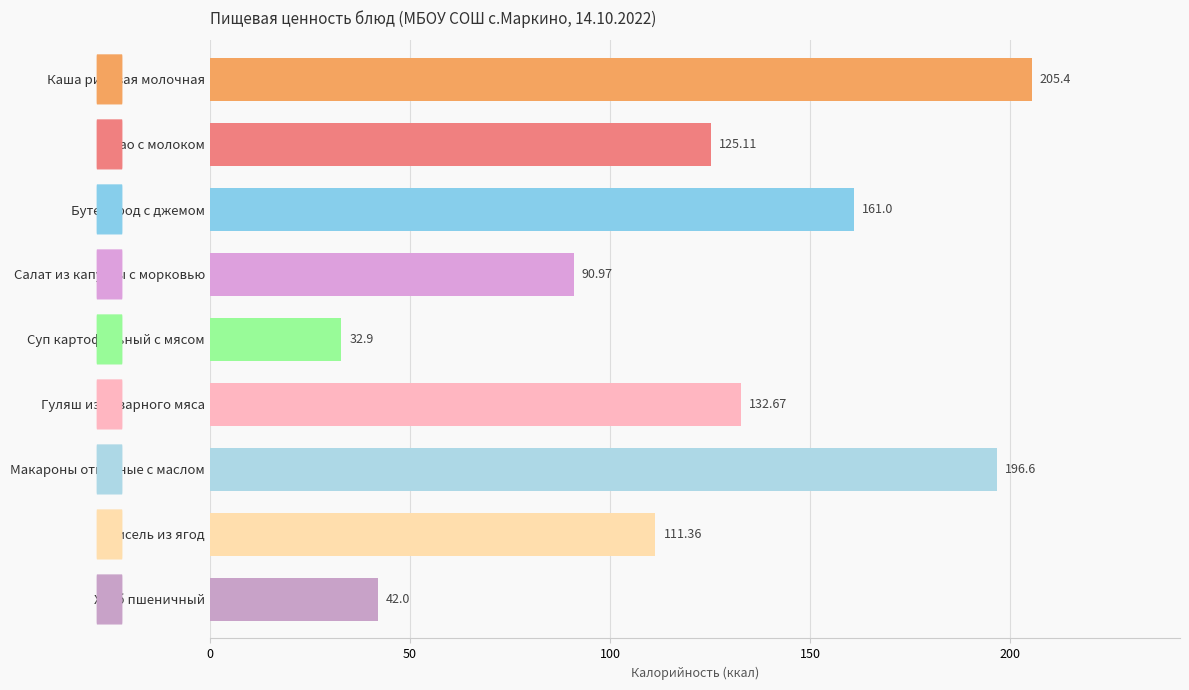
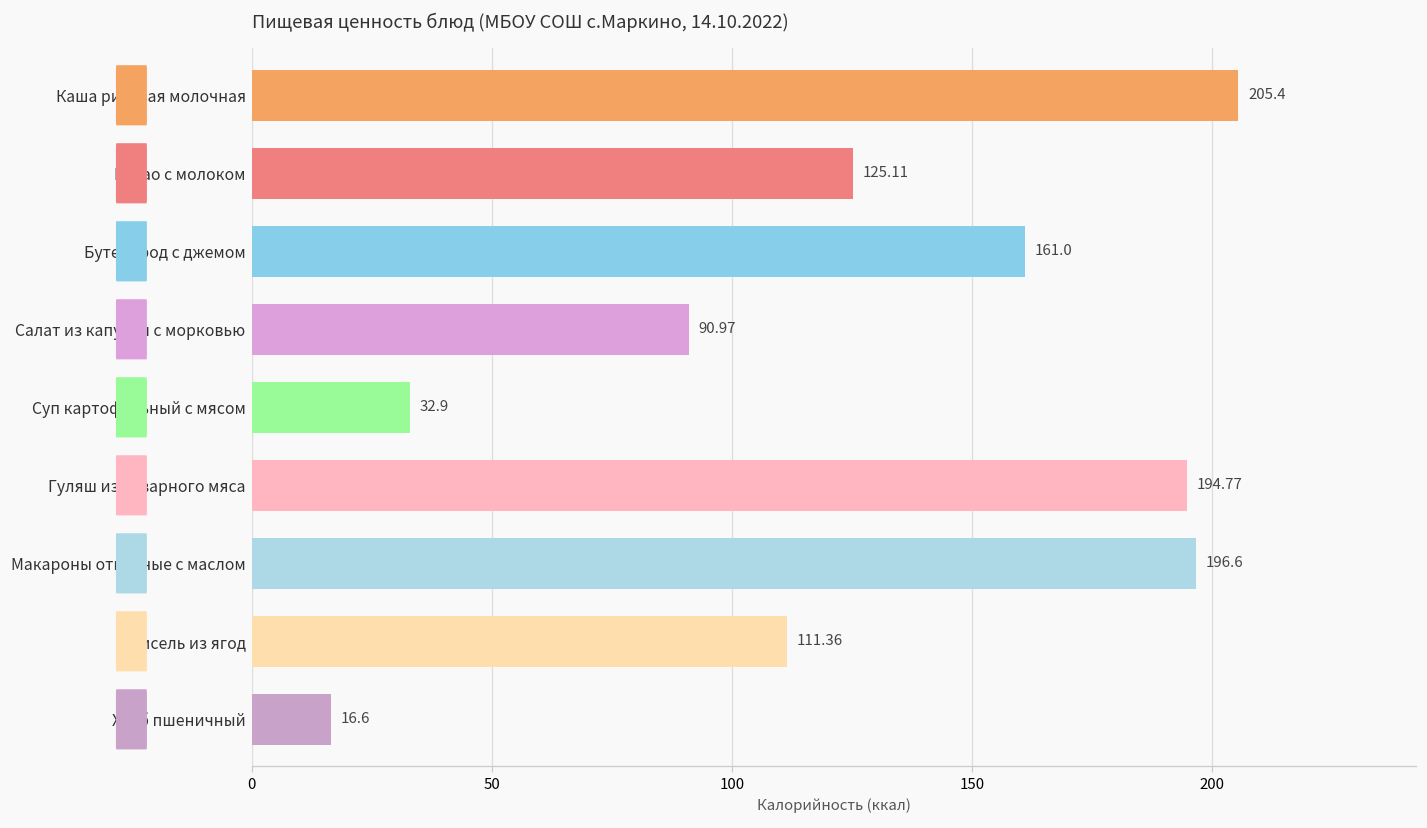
  {
    "Каша рисовая молочная": 205.4,
    "Какао с молоком": 125.11,
    "Бутерброд с джемом": 161.0,
    "Салат из капусты с морковью": 90.97,
    "Суп картофельный с мясом": 32.9,
-   "Гуляш из отварного мяса": 132.67,
+   "Гуляш из отварного мяса": 194.77,
    "Макароны отварные с маслом": 196.6,
    "Кисель из ягод": 111.36,
-   "Хлеб пшеничный": 42.0
+   "Хлеб пшеничный": 16.6
  }
